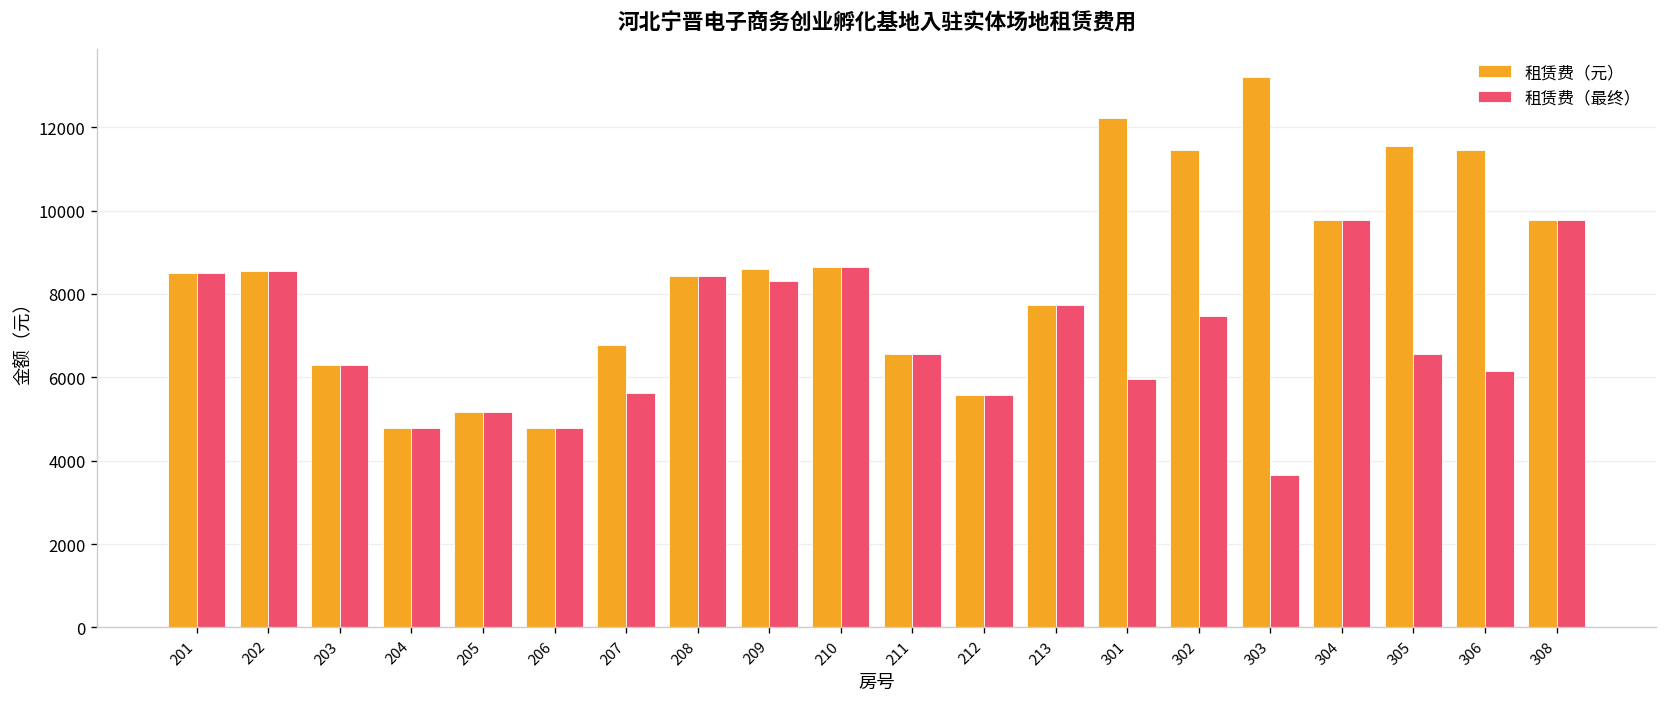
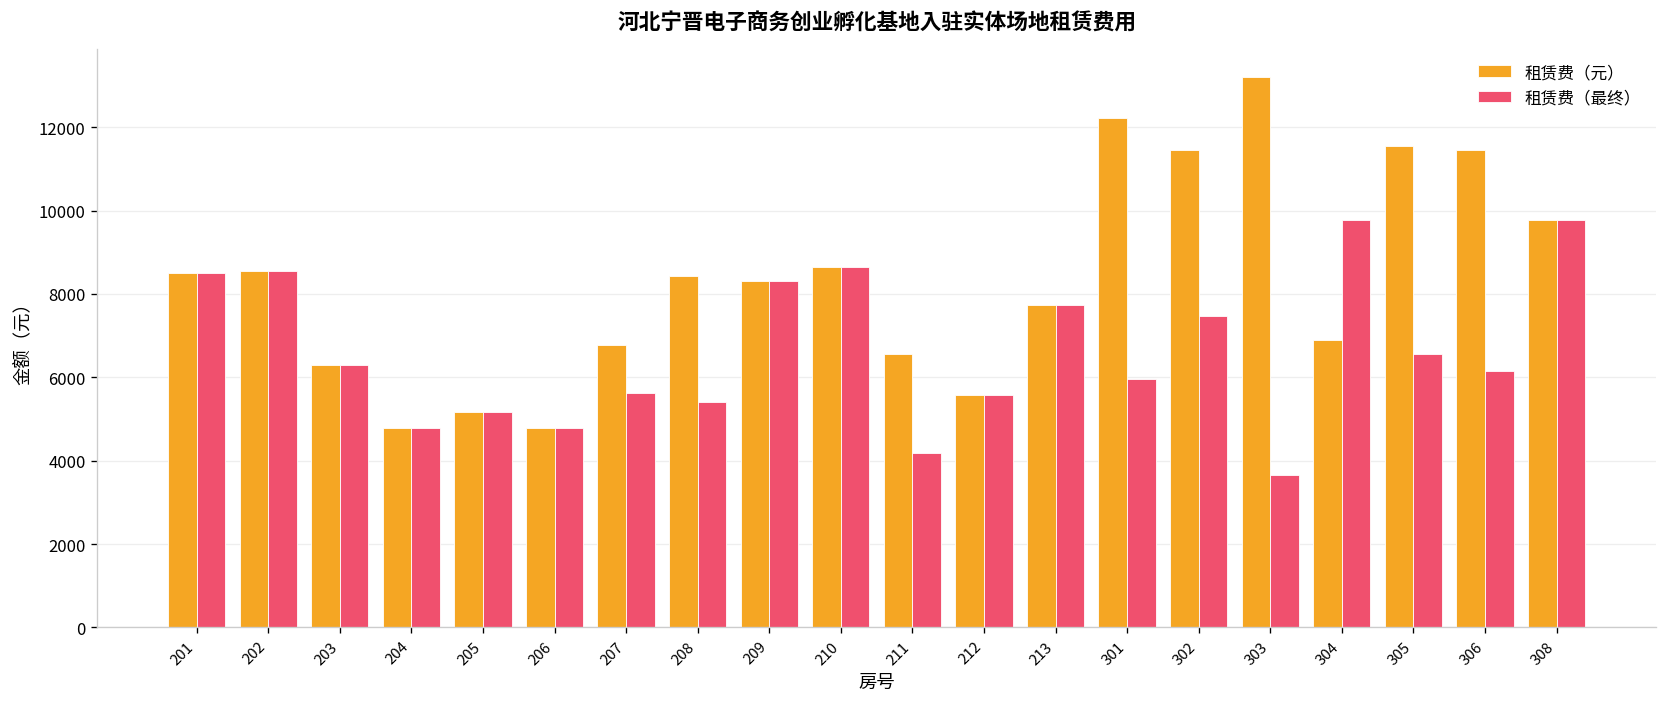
  {
    "租赁费（元）": {
      "201": 8500,
      "202": 8600,
      "203": 6300,
      "204": 4800,
      "205": 5200,
      "206": 4800,
      "207": 6800,
      "208": 8400,
-     "209": 8600,
+     "209": 8300,
      "210": 8600,
      "211": 6600,
      "212": 5600,
      "213": 7700,
      "301": 12200,
      "302": 11500,
      "303": 13200,
-     "304": 9800,
+     "304": 6900,
      "305": 11600,
      "306": 11500,
      "308": 9800
    },
    "租赁费（最终）": {
      "201": 8500,
      "202": 8600,
      "203": 6300,
      "204": 4800,
      "205": 5200,
      "206": 4800,
      "207": 5600,
-     "208": 8400,
+     "208": 5400,
      "209": 8300,
      "210": 8600,
-     "211": 6600,
+     "211": 4200,
      "212": 5600,
      "213": 7700,
      "301": 6000,
      "302": 7500,
      "303": 3700,
      "304": 9800,
      "305": 6600,
      "306": 6100,
      "308": 9800
    }
  }
